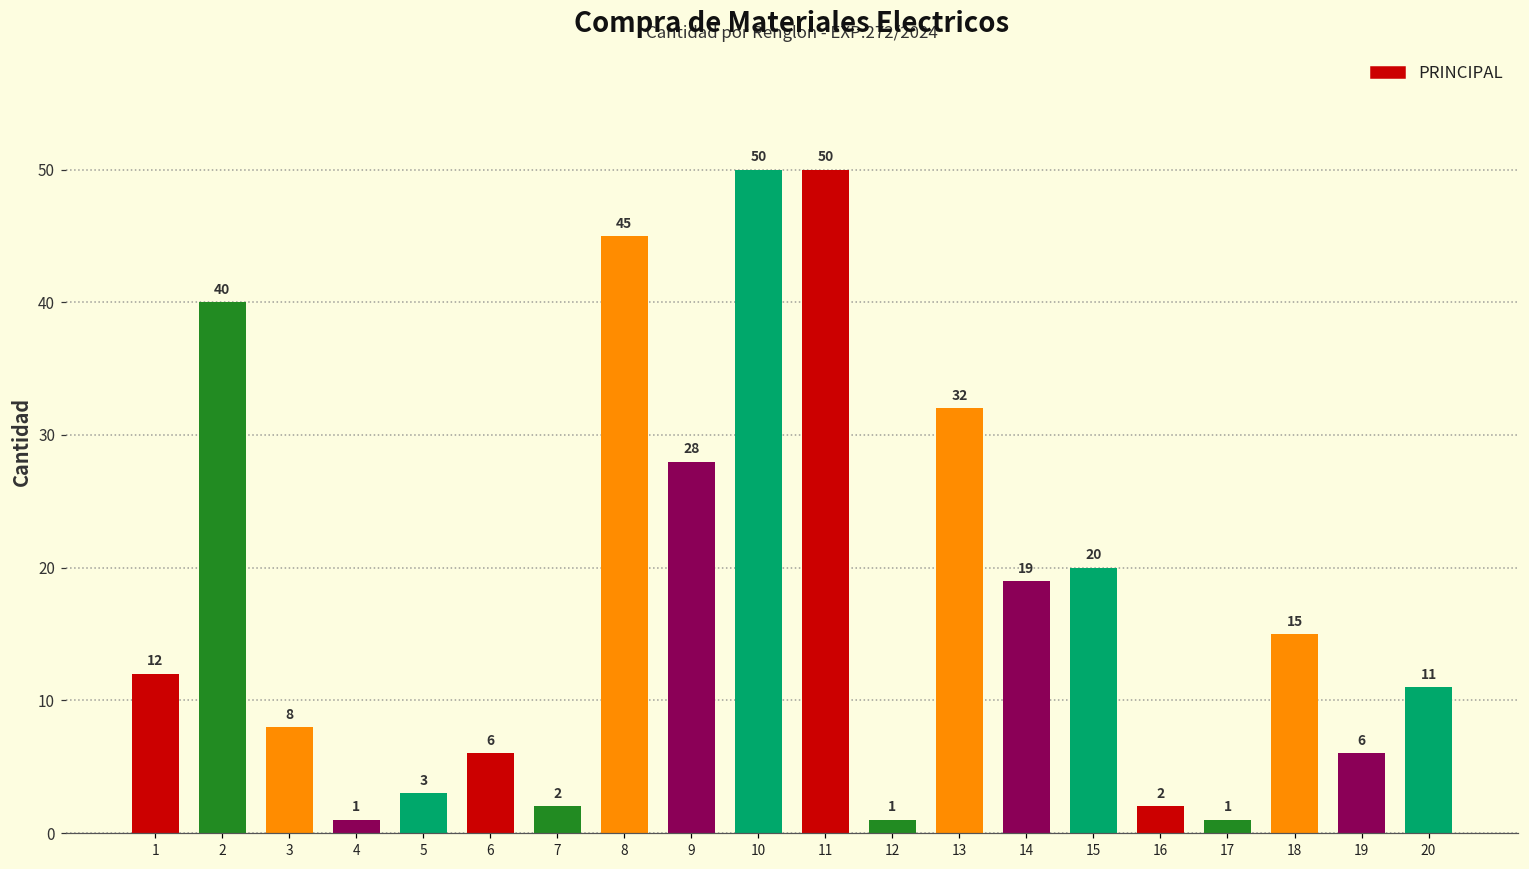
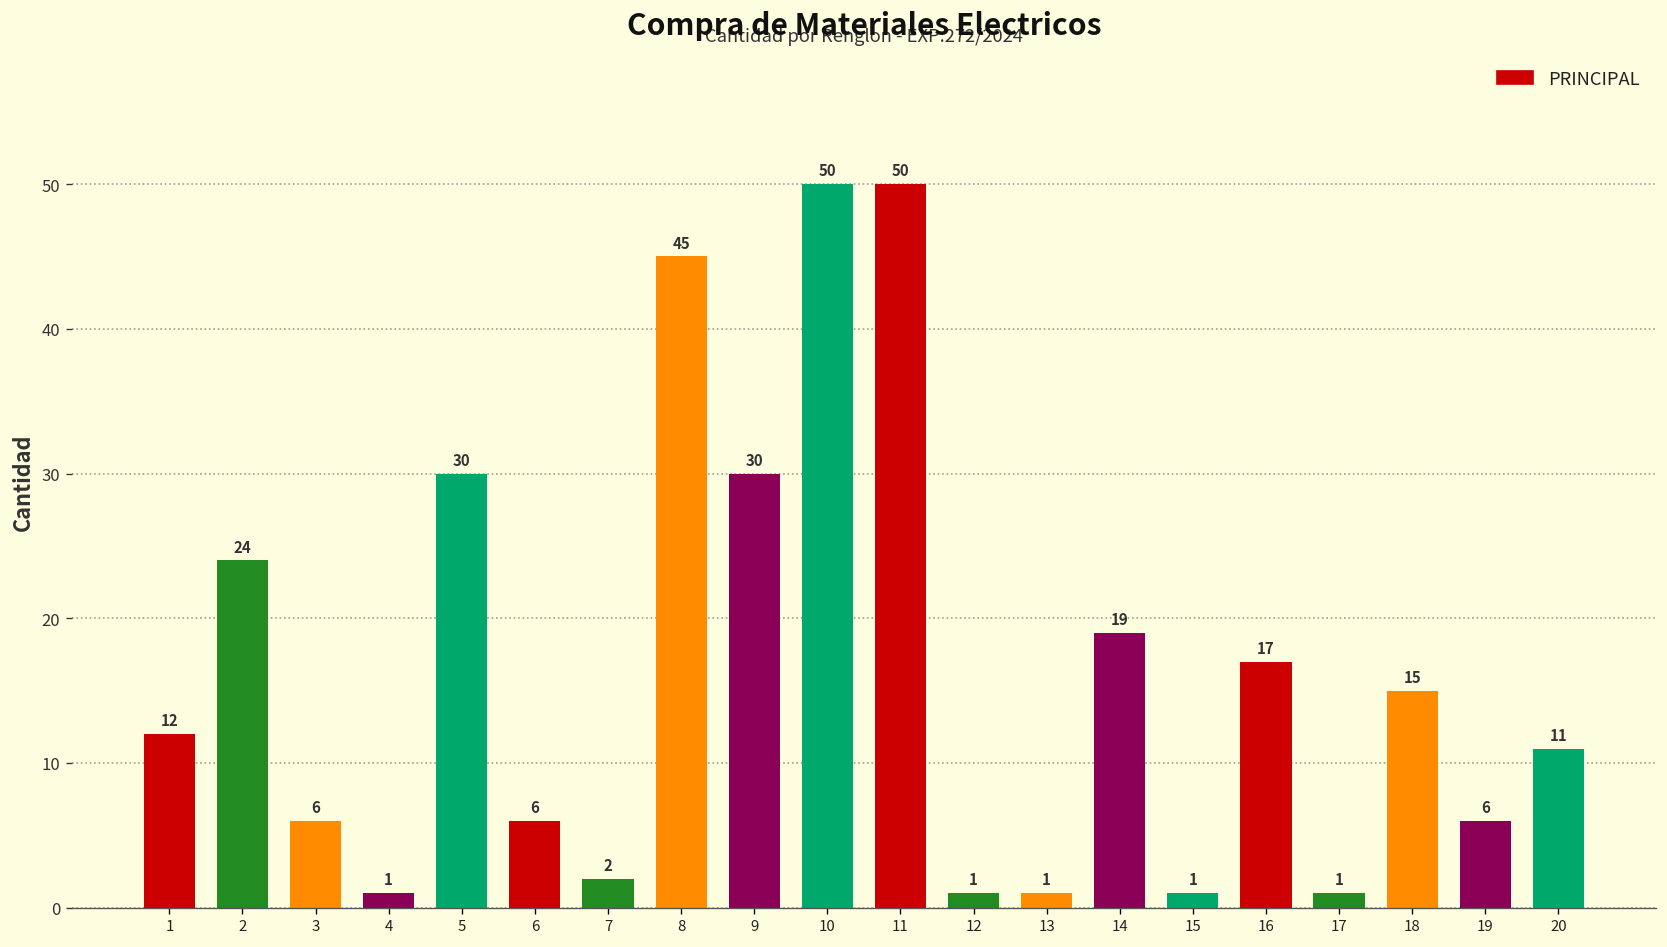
  {
    "1": 12,
-   "2": 40,
-   "3": 8,
+   "2": 24,
+   "3": 6,
    "4": 1,
-   "5": 3,
+   "5": 30,
    "6": 6,
    "7": 2,
    "8": 45,
-   "9": 28,
+   "9": 30,
    "10": 50,
    "11": 50,
    "12": 1,
-   "13": 32,
+   "13": 1,
    "14": 19,
-   "15": 20,
-   "16": 2,
+   "15": 1,
+   "16": 17,
    "17": 1,
    "18": 15,
    "19": 6,
    "20": 11
  }
